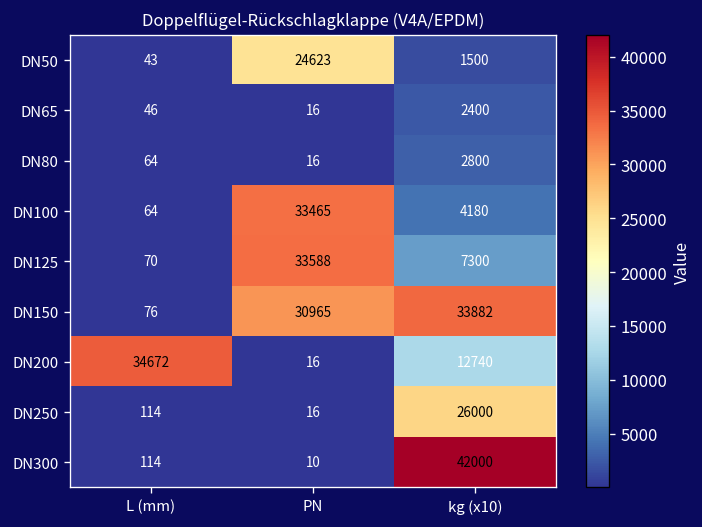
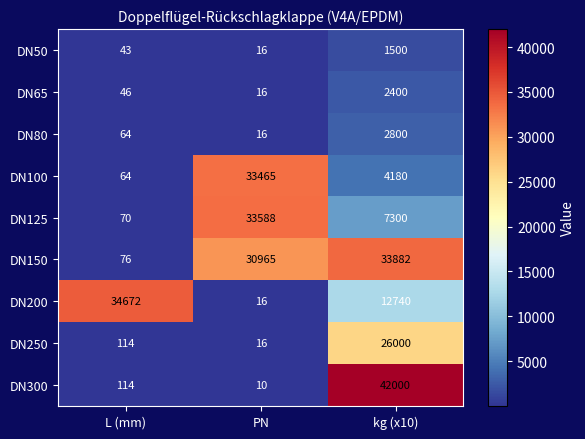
  {
    "DN50": {
      "L (mm)": 43,
-     "PN": 24623,
+     "PN": 16,
      "kg (x10)": 1500
    },
    "DN65": {
      "L (mm)": 46,
      "PN": 16,
      "kg (x10)": 2400
    },
    "DN80": {
      "L (mm)": 64,
      "PN": 16,
      "kg (x10)": 2800
    },
    "DN100": {
      "L (mm)": 64,
      "PN": 33465,
      "kg (x10)": 4180
    },
    "DN125": {
      "L (mm)": 70,
      "PN": 33588,
      "kg (x10)": 7300
    },
    "DN150": {
      "L (mm)": 76,
      "PN": 30965,
      "kg (x10)": 33882
    },
    "DN200": {
      "L (mm)": 34672,
      "PN": 16,
      "kg (x10)": 12740
    },
    "DN250": {
      "L (mm)": 114,
      "PN": 16,
      "kg (x10)": 26000
    },
    "DN300": {
      "L (mm)": 114,
      "PN": 10,
      "kg (x10)": 42000
    }
  }
